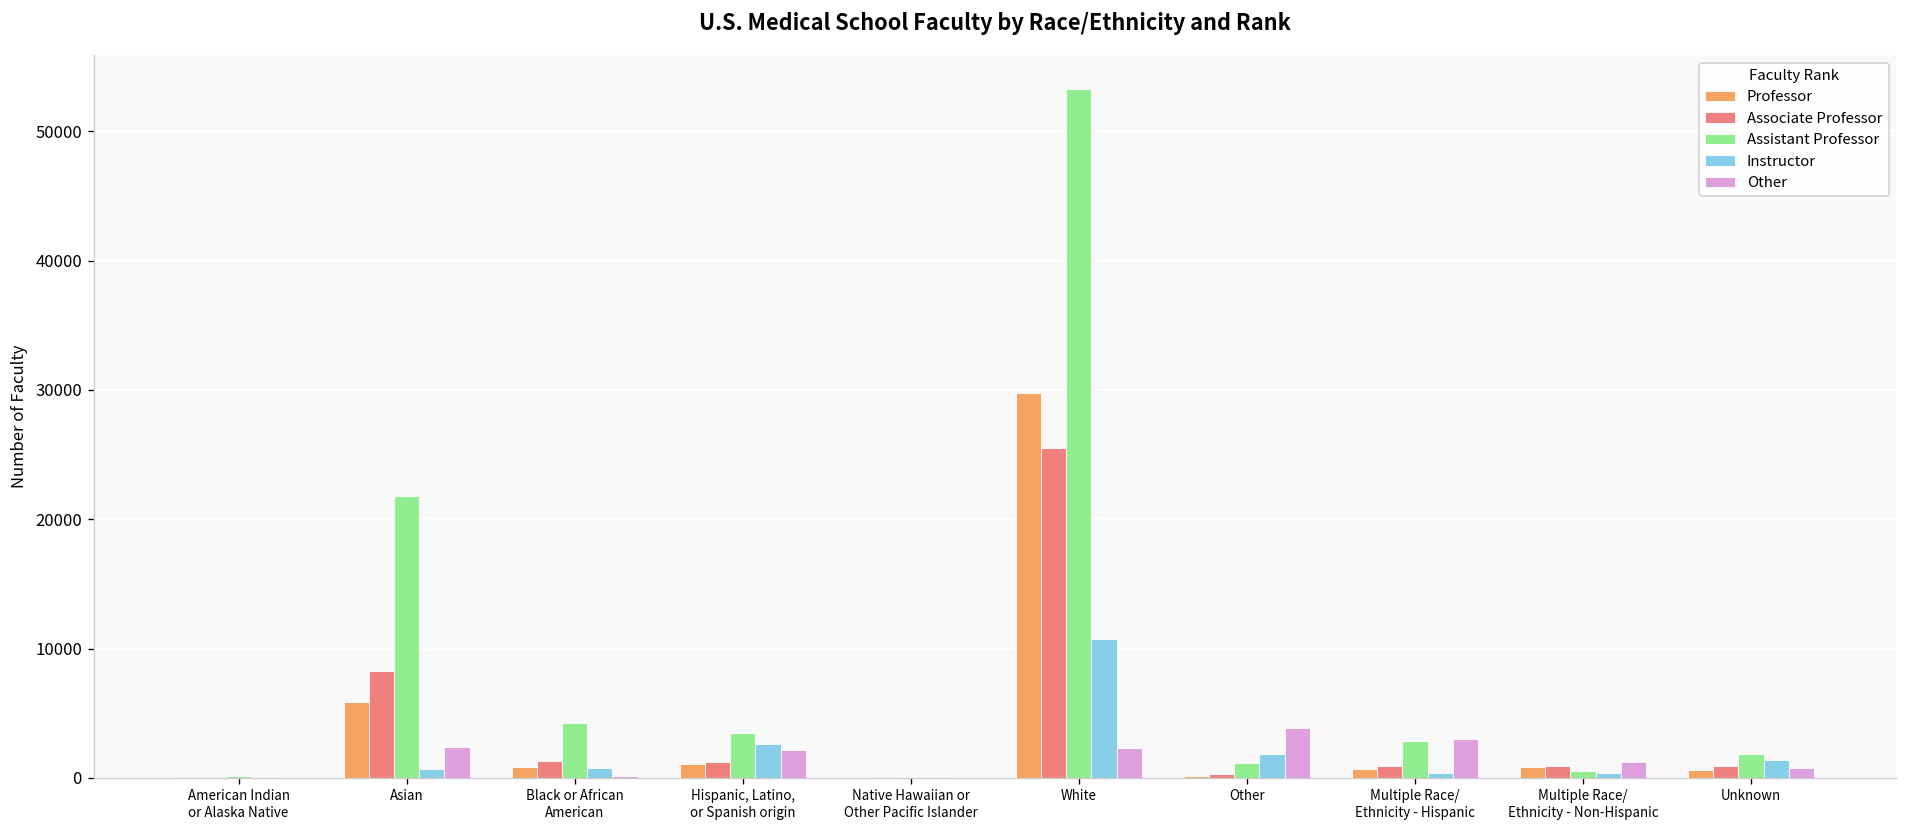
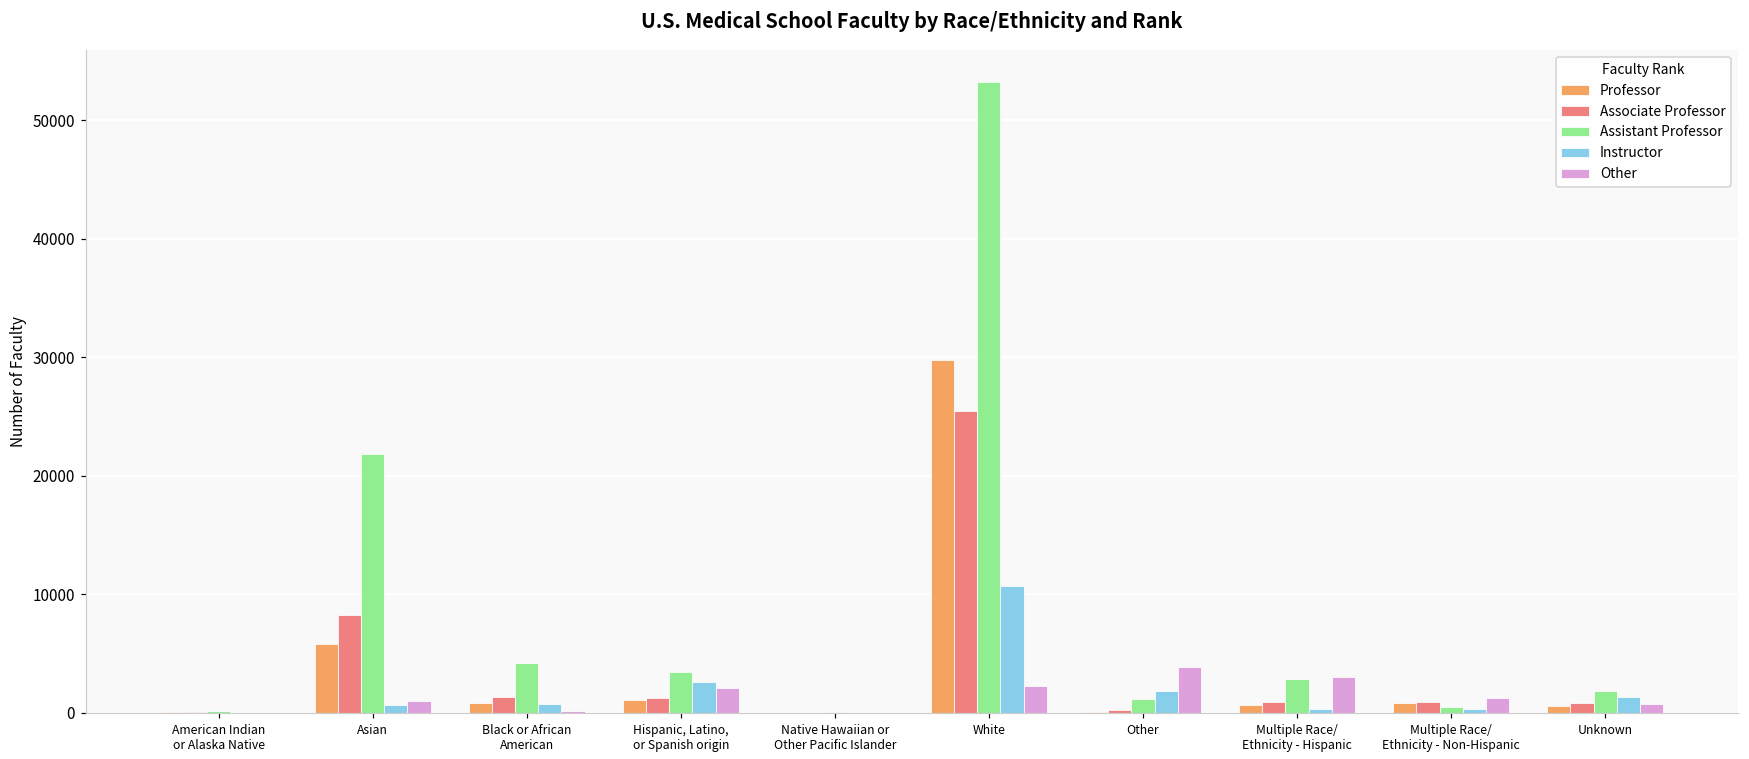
  {
    "Assistant Professor": {
      "Asian": 21800,
      "Black or African American": 4200,
      "Hispanic, Latino, or Spanish origin": 3400,
      "White": 53200,
      "Other": 1100,
      "Multiple Race/ Ethnicity - Hispanic": 2800,
      "Multiple Race/ Ethnicity - Non-Hispanic": 500,
      "Unknown": 1800
    },
    "Instructor": {
      "Asian": 700,
      "Black or African American": 700,
      "Hispanic, Latino, or Spanish origin": 2600,
      "White": 10700,
      "Other": 1800,
      "Multiple Race/ Ethnicity - Hispanic": 300,
      "Multiple Race/ Ethnicity - Non-Hispanic": 400,
      "Unknown": 1400
    },
    "Other": {
-     "Asian": 2400,
+     "Asian": 1100,
      "Hispanic, Latino, or Spanish origin": 2100,
      "White": 2300,
      "Other": 3900,
      "Multiple Race/ Ethnicity - Hispanic": 3000,
      "Multiple Race/ Ethnicity - Non-Hispanic": 1300,
      "Unknown": 800
    }
  }
